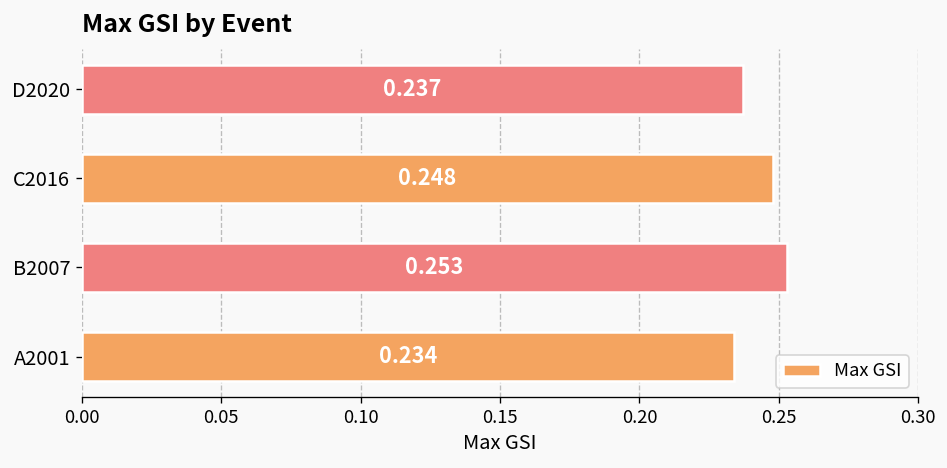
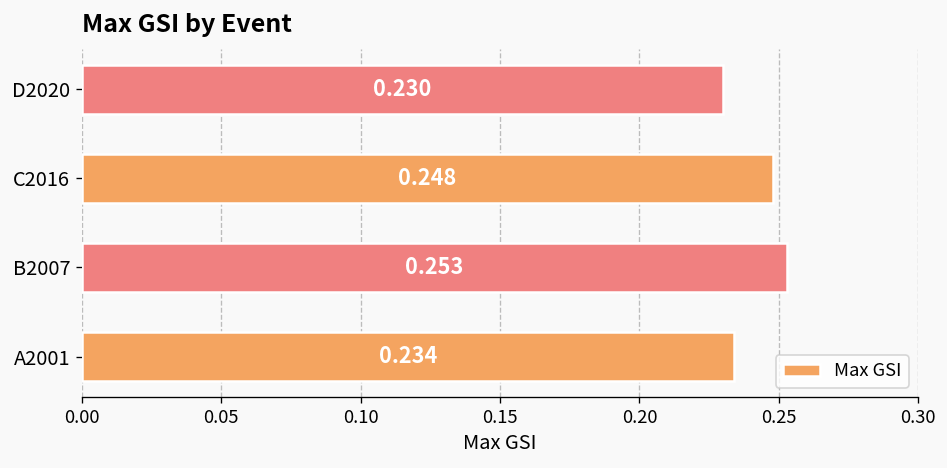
  {
-   "D2020": 0.237,
+   "D2020": 0.230,
    "C2016": 0.248,
    "B2007": 0.253,
    "A2001": 0.234
  }
